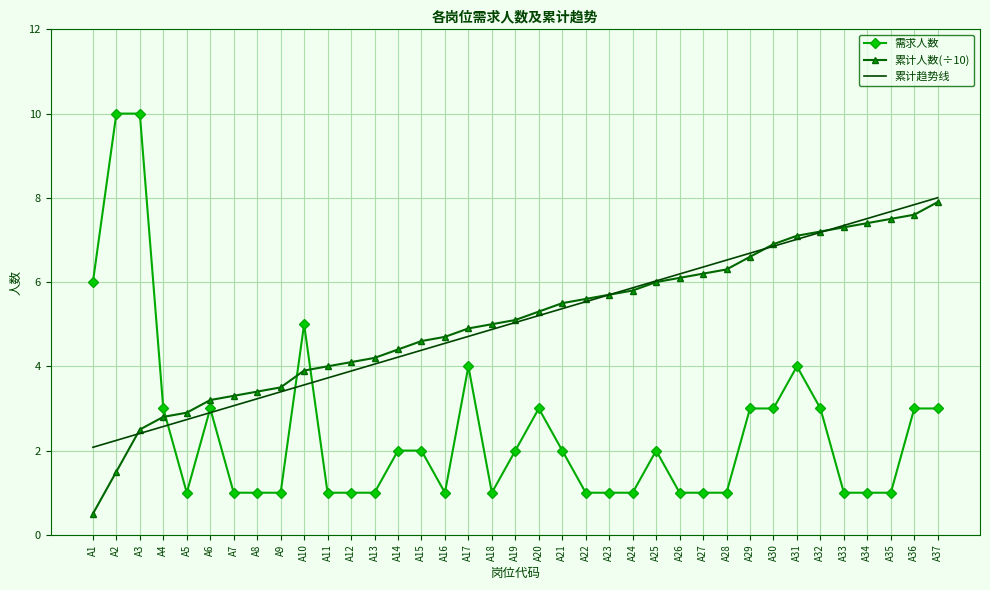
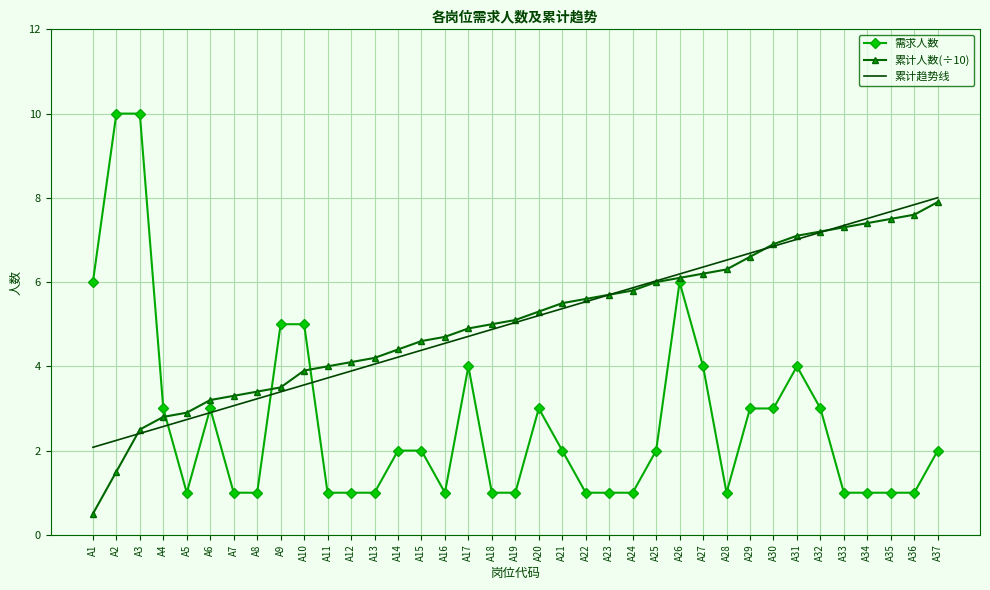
  {
    "需求人数": {
      "A1": 6,
      "A2": 10,
      "A3": 10,
      "A4": 3,
      "A5": 1,
      "A6": 3,
      "A7": 1,
      "A8": 1,
-     "A9": 1,
+     "A9": 5,
      "A10": 5,
      "A11": 1,
      "A12": 1,
      "A13": 1,
      "A14": 2,
      "A15": 2,
      "A16": 1,
      "A17": 4,
      "A18": 1,
-     "A19": 2,
+     "A19": 1,
      "A20": 3,
      "A21": 2,
      "A22": 1,
      "A23": 1,
      "A24": 1,
      "A25": 2,
-     "A26": 1,
-     "A27": 1,
+     "A26": 6,
+     "A27": 4,
      "A28": 1,
      "A29": 3,
      "A30": 3,
      "A31": 4,
      "A32": 3,
      "A33": 1,
      "A34": 1,
      "A35": 1,
-     "A36": 3,
-     "A37": 3
+     "A36": 1,
+     "A37": 2
    }
  }
